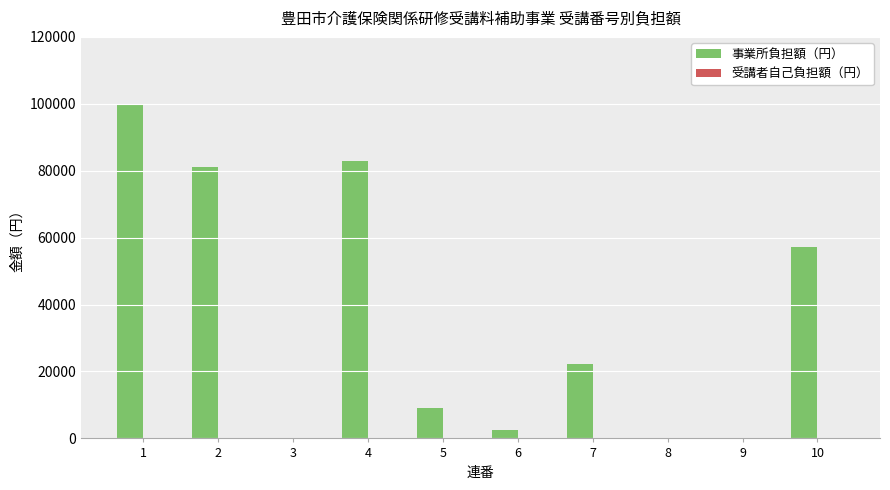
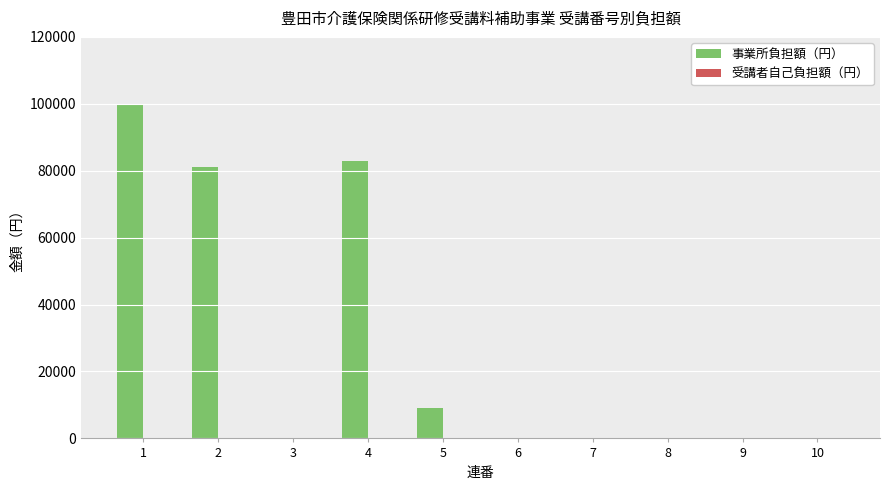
  {
    "事業所負担額（円）": {
      "1": 100000,
      "2": 81000,
      "3": 0,
      "4": 83000,
      "5": 9000,
-     "6": 3000,
-     "7": 22000,
+     "6": 0,
+     "7": 0,
      "8": 0,
      "9": 0,
-     "10": 57000
+     "10": 0
    },
    "受講者自己負担額（円）": {
      "1": 0,
      "2": 0,
      "3": 0,
      "4": 0,
      "5": 0,
      "6": 0,
      "7": 0,
      "8": 0,
      "9": 0,
      "10": 0
    }
  }
